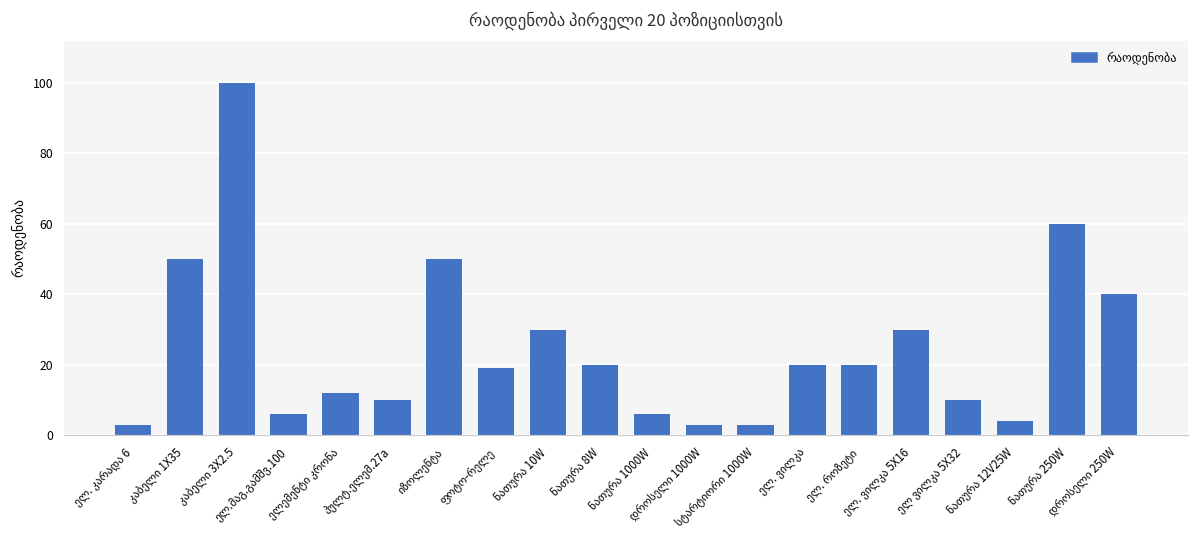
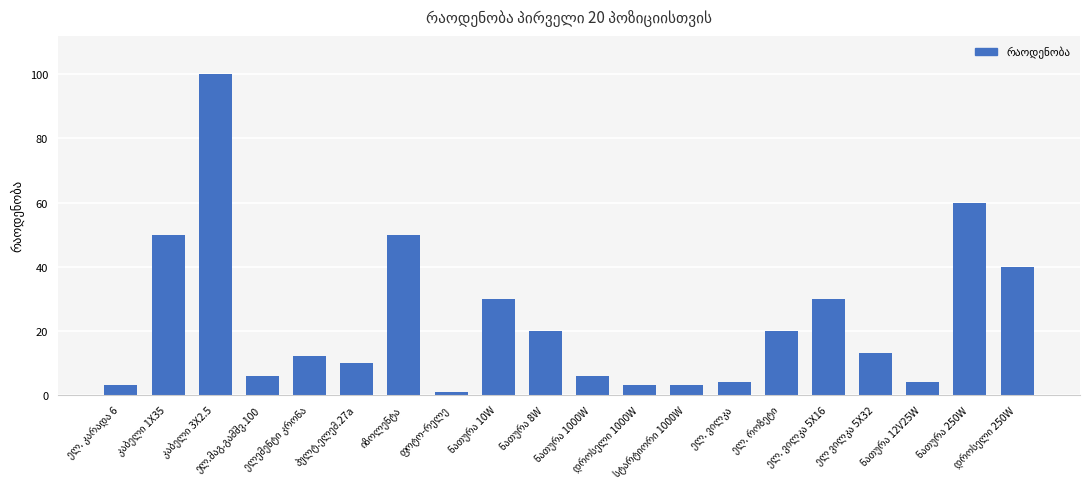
  {
    "ელ. კარადა 6": 3,
    "კაბელი 1X35": 50,
    "კაბელი 3X2.5": 100,
    "ელ.მაგ.გამშვ.100": 6,
    "ელემენტი კრონა": 12,
    "პულტ.ელემ.27a": 10,
    "იზოლენტა": 50,
-   "ფოტო-რელე": 19,
+   "ფოტო-რელე": 1,
    "ნათურა 10W": 30,
    "ნათურა 8W": 20,
    "ნათურა 1000W": 6,
    "დროსელი 1000W": 3,
    "სტარტიორი 1000W": 3,
-   "ელ. ვილკა": 20,
+   "ელ. ვილკა": 4,
    "ელ. როზეტი": 20,
    "ელ. ვილკა 5X16": 30,
-   "ელ ვილკა 5X32": 10,
+   "ელ ვილკა 5X32": 13,
    "ნათურა 12V25W": 4,
    "ნათურა 250W": 60,
    "დროსელი 250W": 40
  }
